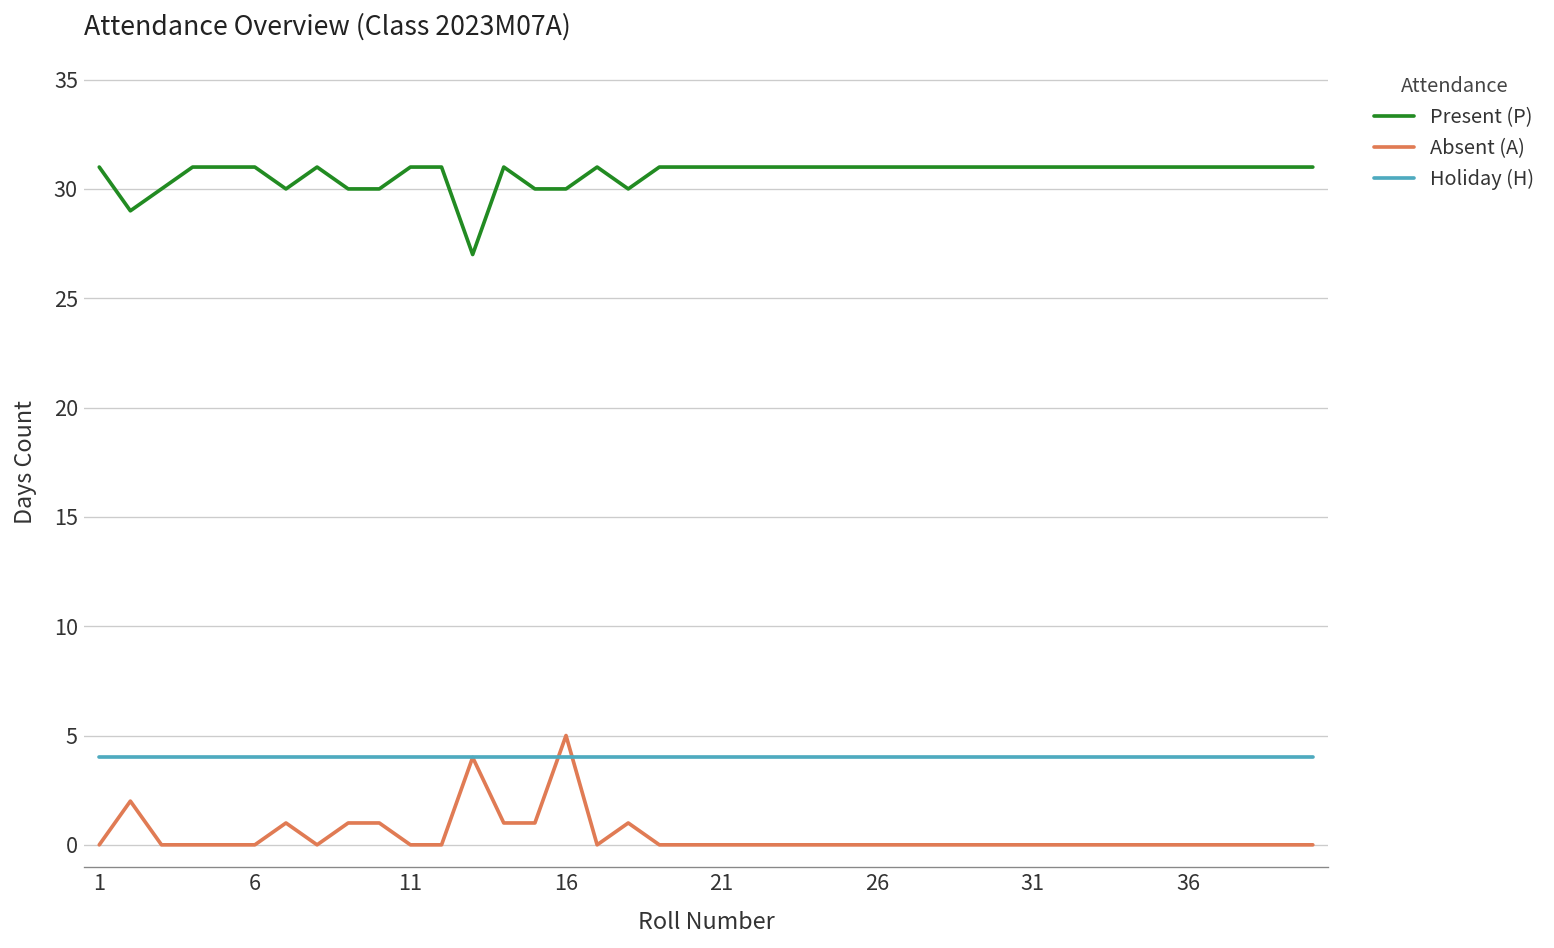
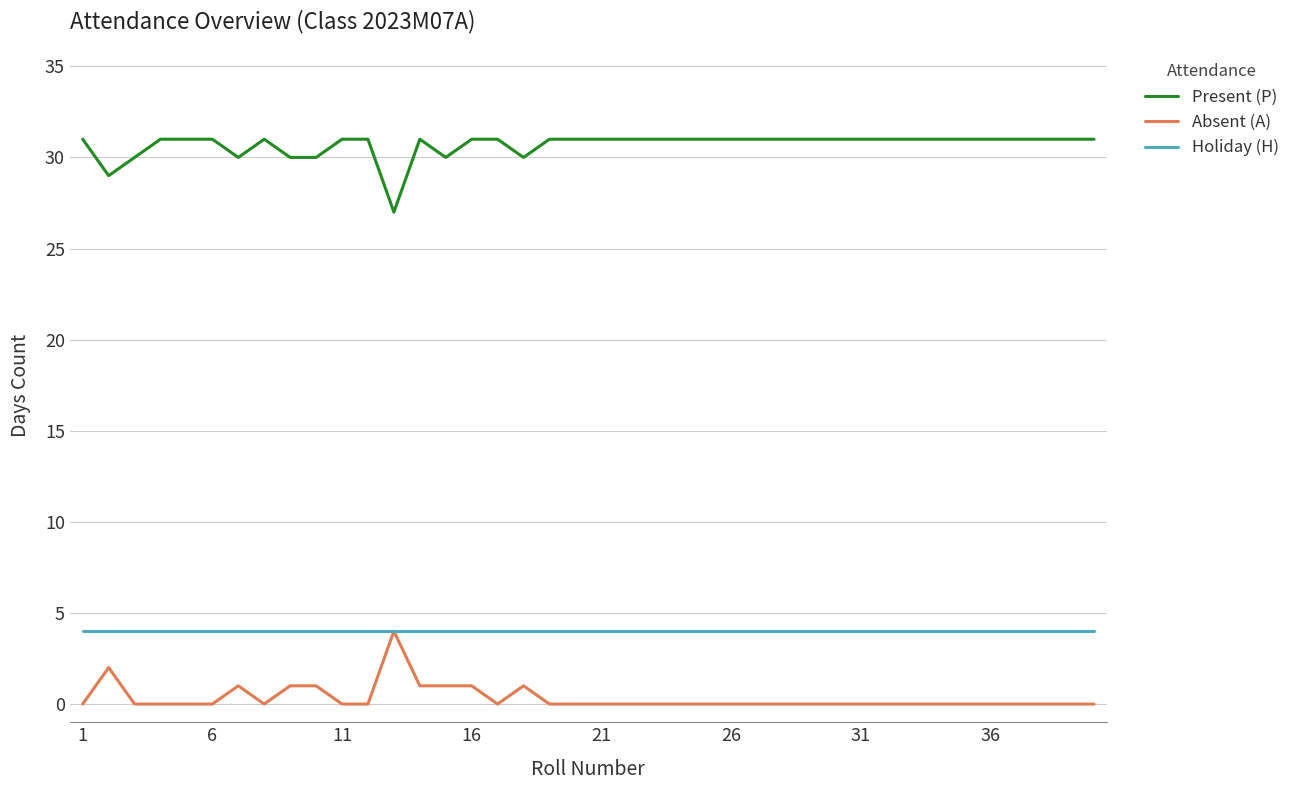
  {
    "Present (P)": {
      "1": 31,
      "6": 31,
      "11": 31,
-     "16": 30,
+     "16": 31,
      "21": 31,
      "26": 31,
      "31": 31,
      "36": 31
    },
    "Absent (A)": {
      "1": 0,
      "6": 0,
      "11": 0,
-     "16": 5,
+     "16": 1,
      "21": 0,
      "26": 0,
      "31": 0,
      "36": 0
    },
    "Holiday (H)": {
      "1": 4,
      "6": 4,
      "11": 4,
      "16": 4,
      "21": 4,
      "26": 4,
      "31": 4,
      "36": 4
    }
  }
